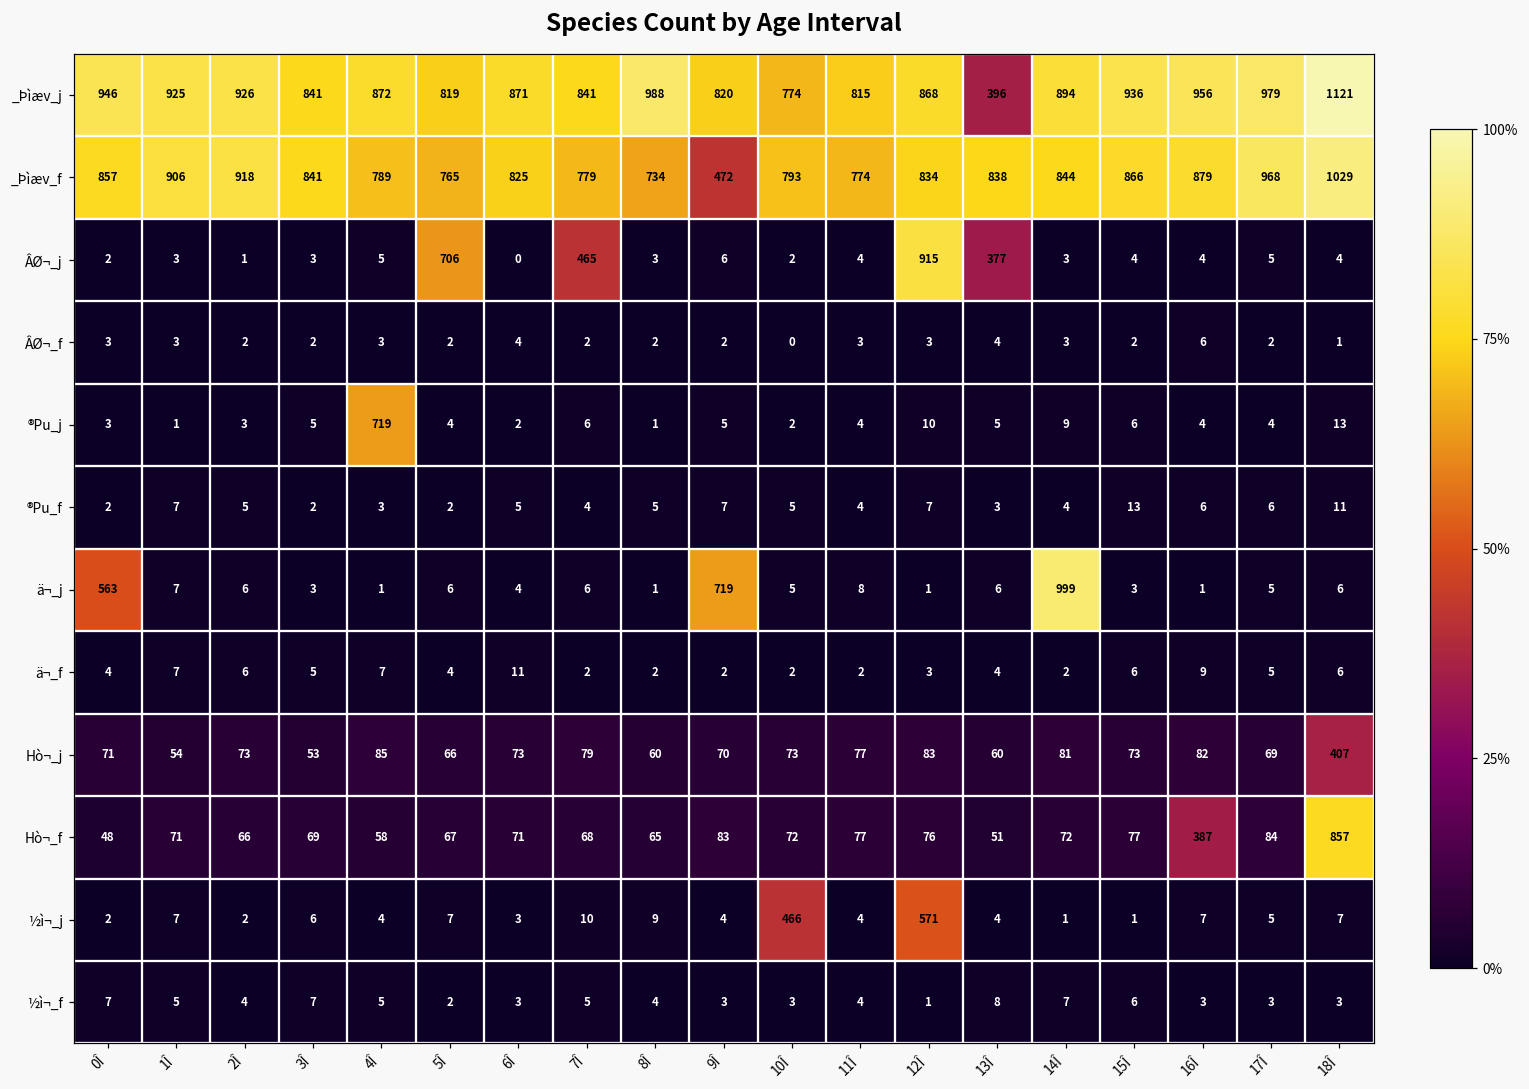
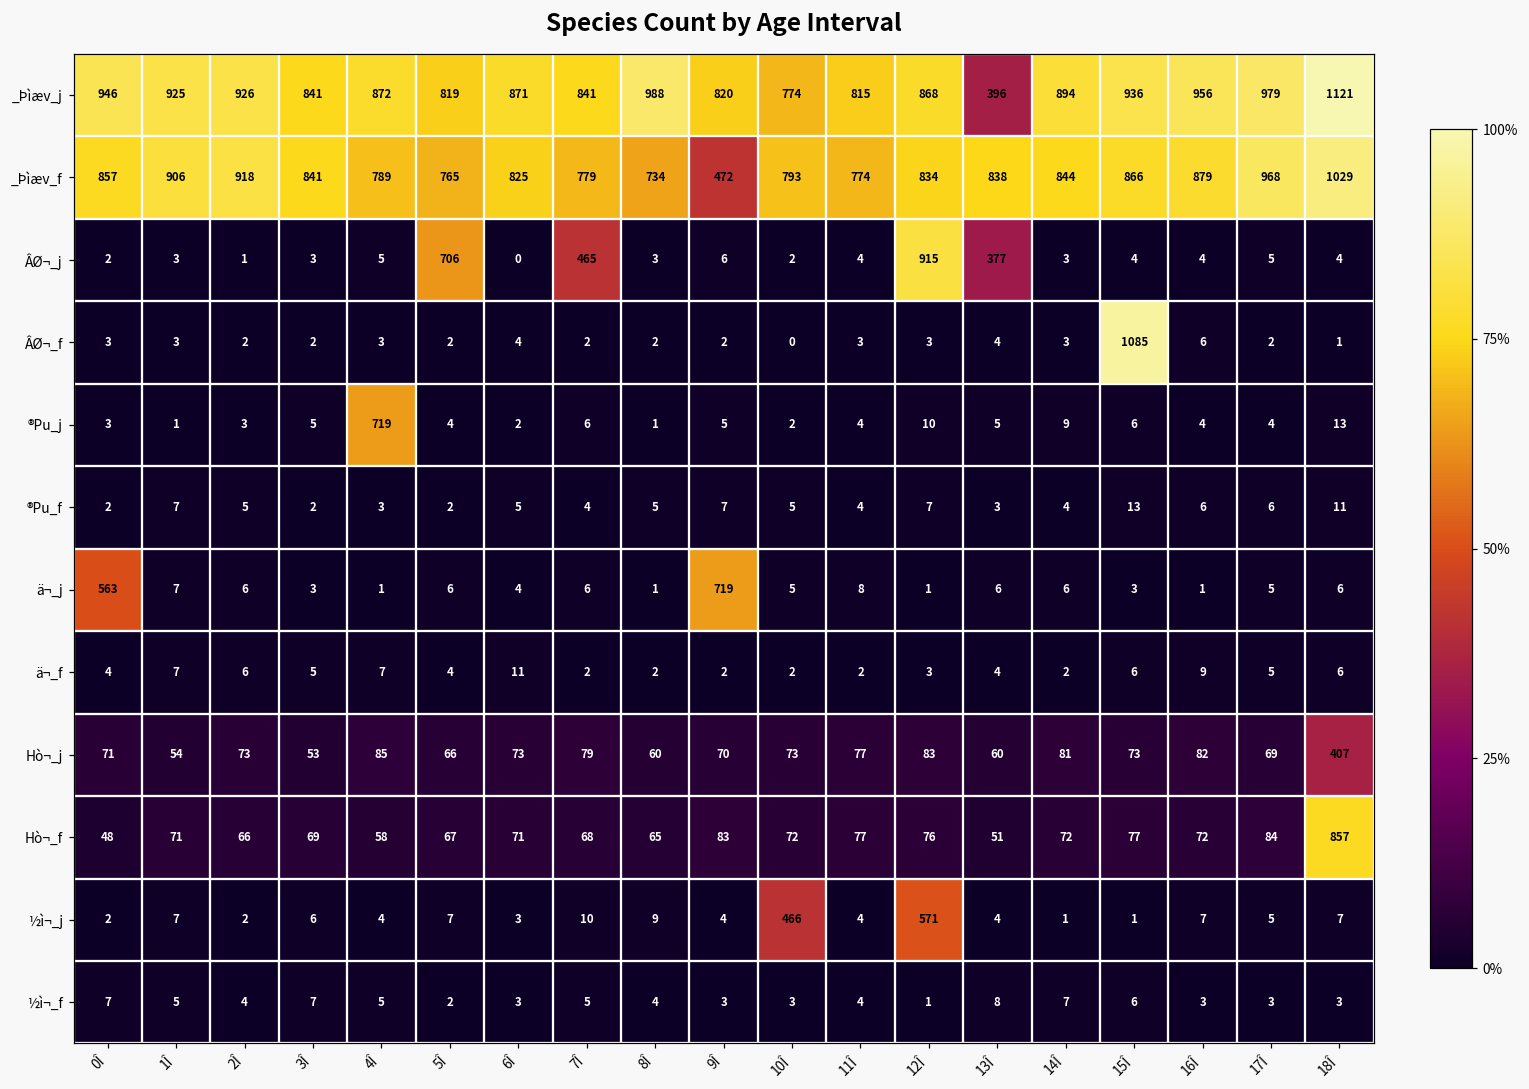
  {
    "ÂØ¬_f": {
      "0Î": 3,
      "1Î": 3,
      "2Î": 2,
      "3Î": 2,
      "4Î": 3,
      "5Î": 2,
      "6Î": 4,
      "7Î": 2,
      "8Î": 2,
      "9Î": 2,
      "10Î": 0,
      "11Î": 3,
      "12Î": 3,
      "13Î": 4,
      "14Î": 3,
-     "15Î": 2,
+     "15Î": 1085,
      "16Î": 6,
      "17Î": 2,
      "18Î": 1
    },
    "ä¬_j": {
      "0Î": 563,
      "1Î": 7,
      "2Î": 6,
      "3Î": 3,
      "4Î": 1,
      "5Î": 6,
      "6Î": 4,
      "7Î": 6,
      "8Î": 1,
      "9Î": 719,
      "10Î": 5,
      "11Î": 8,
      "12Î": 1,
      "13Î": 6,
-     "14Î": 999,
+     "14Î": 6,
      "15Î": 3,
      "16Î": 1,
      "17Î": 5,
      "18Î": 6
    },
    "Hò¬_f": {
      "0Î": 48,
      "1Î": 71,
      "2Î": 66,
      "3Î": 69,
      "4Î": 58,
      "5Î": 67,
      "6Î": 71,
      "7Î": 68,
      "8Î": 65,
      "9Î": 83,
      "10Î": 72,
      "11Î": 77,
      "12Î": 76,
      "13Î": 51,
      "14Î": 72,
      "15Î": 77,
-     "16Î": 387,
+     "16Î": 72,
      "17Î": 84,
      "18Î": 857
    }
  }
